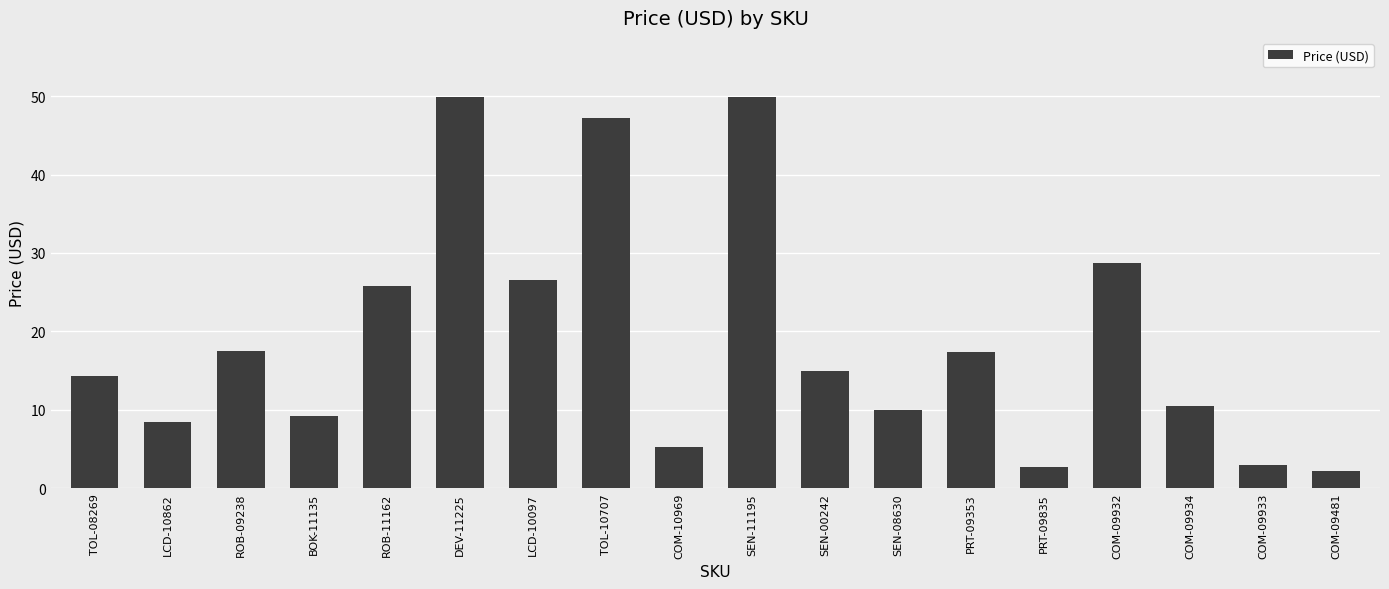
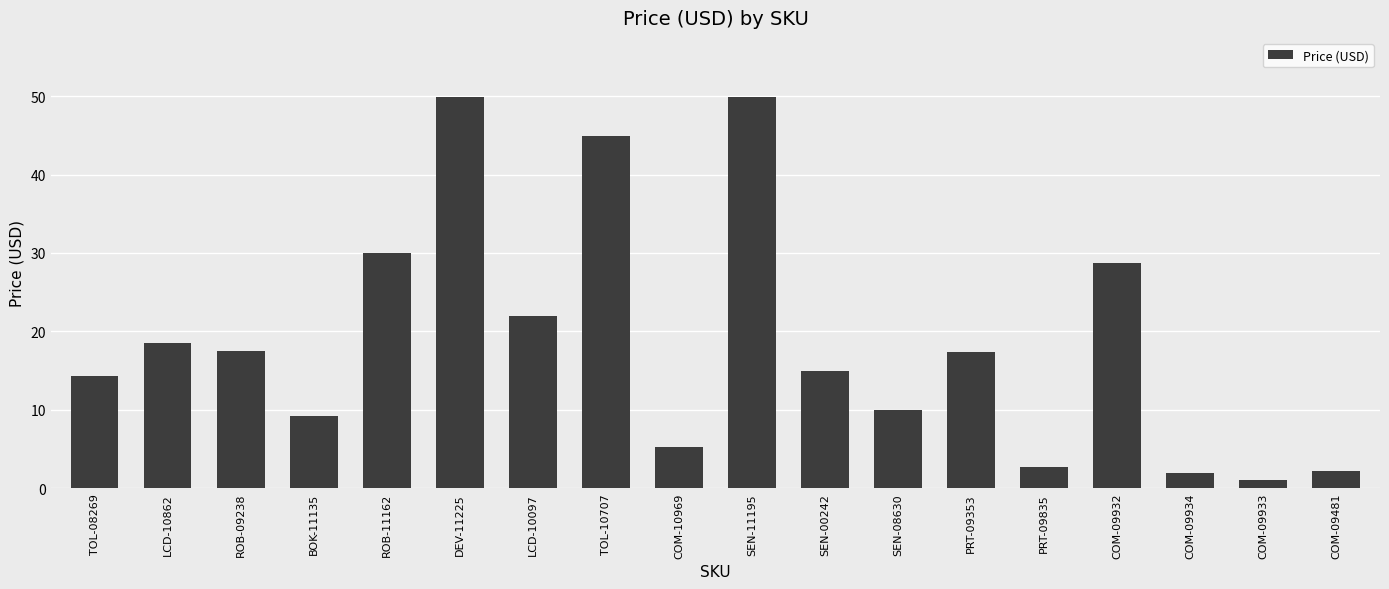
  {
    "TOL-08269": 14,
-   "LCD-10862": 8,
+   "LCD-10862": 19,
    "ROB-09238": 18,
    "BOK-11135": 9,
-   "ROB-11162": 26,
+   "ROB-11162": 30,
    "DEV-11225": 50,
-   "LCD-10097": 27,
-   "TOL-10707": 47,
+   "LCD-10097": 22,
+   "TOL-10707": 45,
    "COM-10969": 5,
    "SEN-11195": 50,
    "SEN-00242": 15,
    "SEN-08630": 10,
    "PRT-09353": 17,
    "PRT-09835": 3,
    "COM-09932": 29,
-   "COM-09934": 10,
-   "COM-09933": 3,
+   "COM-09934": 2,
+   "COM-09933": 1,
    "COM-09481": 2
  }
